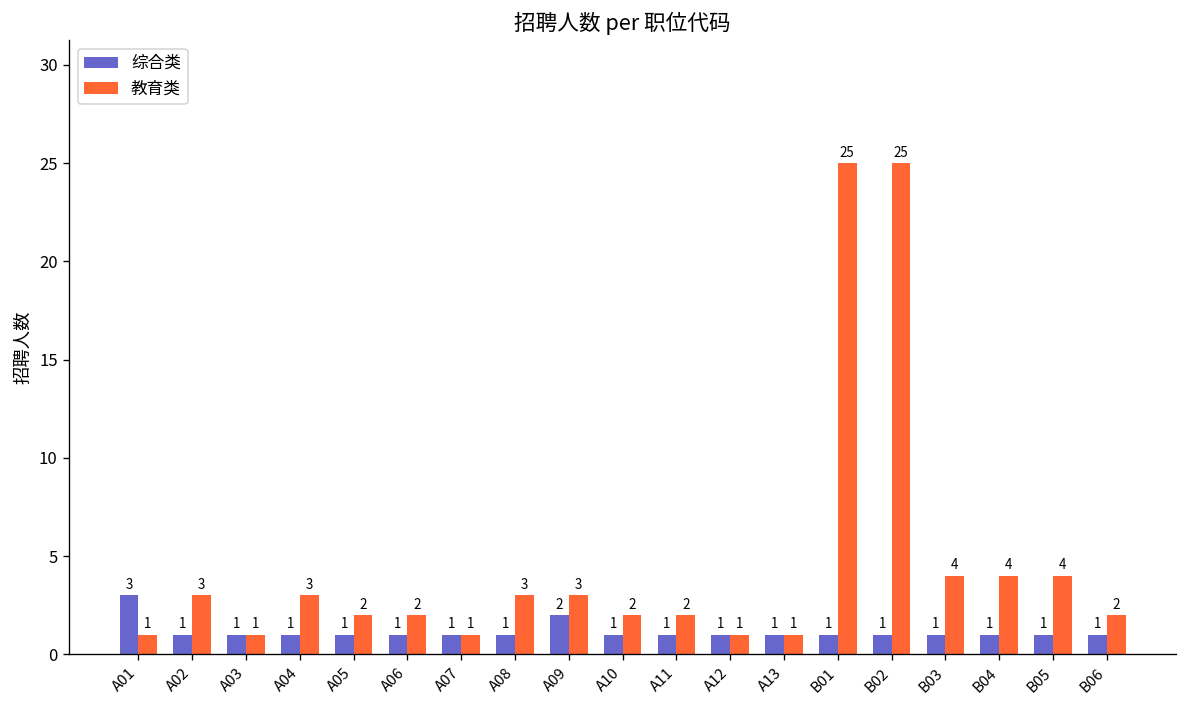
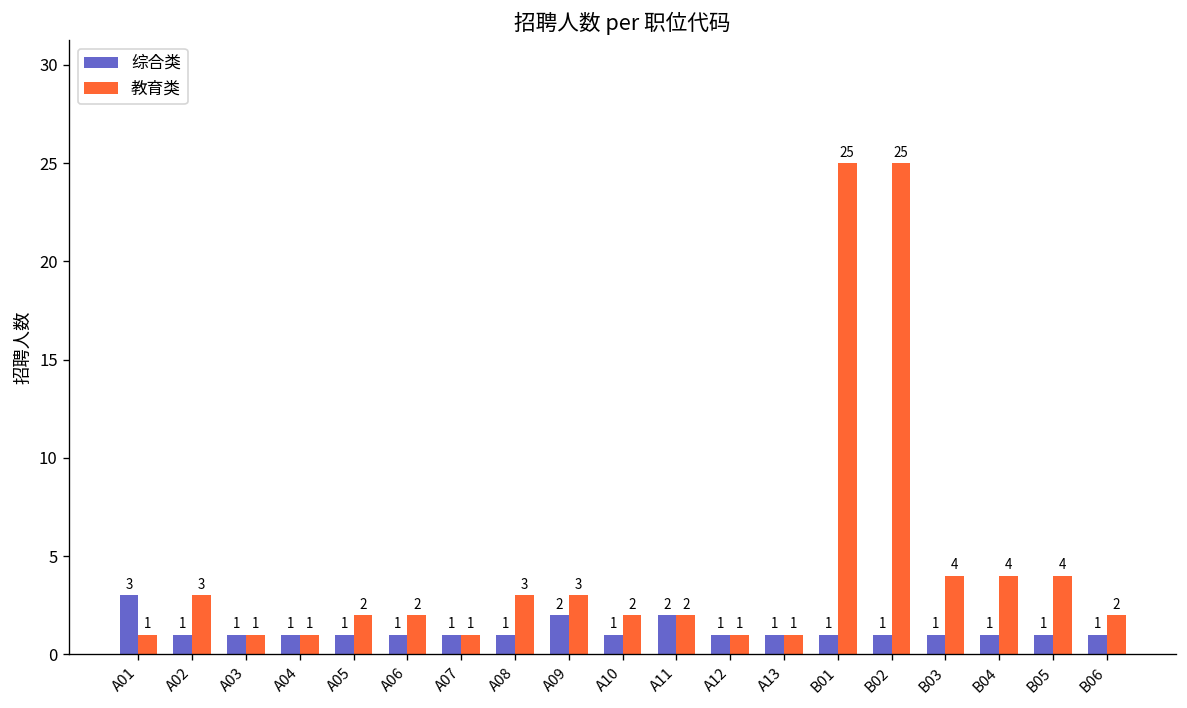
  {
    "综合类": {
      "A01": 3,
      "A02": 1,
      "A03": 1,
      "A04": 1,
      "A05": 1,
      "A06": 1,
      "A07": 1,
      "A08": 1,
      "A09": 2,
      "A10": 1,
-     "A11": 1,
+     "A11": 2,
      "A12": 1,
      "A13": 1,
      "B01": 1,
      "B02": 1,
      "B03": 1,
      "B04": 1,
      "B05": 1,
      "B06": 1
    },
    "教育类": {
      "A01": 1,
      "A02": 3,
      "A03": 1,
-     "A04": 3,
+     "A04": 1,
      "A05": 2,
      "A06": 2,
      "A07": 1,
      "A08": 3,
      "A09": 3,
      "A10": 2,
      "A11": 2,
      "A12": 1,
      "A13": 1,
      "B01": 25,
      "B02": 25,
      "B03": 4,
      "B04": 4,
      "B05": 4,
      "B06": 2
    }
  }
